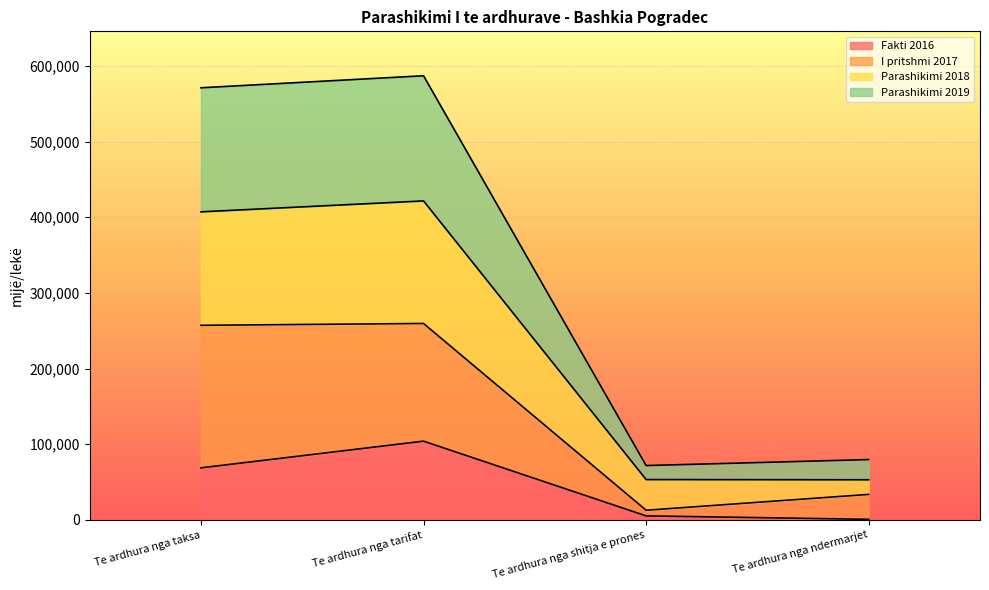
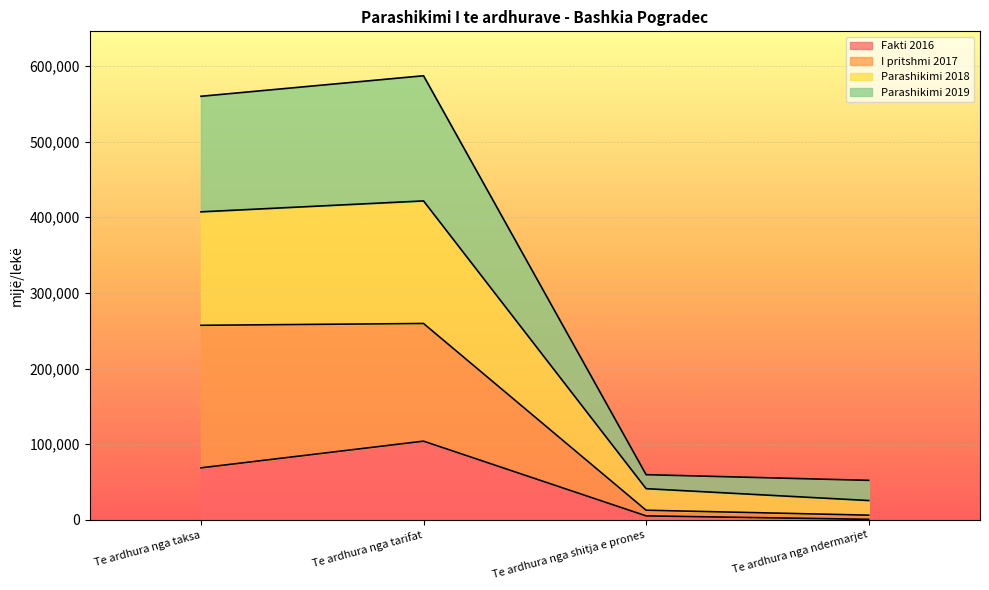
  {
    "Fakti 2016": {
      "Te ardhura nga taksa": "70,000",
      "Te ardhura nga tarifat": "100,000",
      "Te ardhura nga shitja e prones": "10,000",
      "Te ardhura nga ndermarjet": "0"
    },
    "I pritshmi 2017": {
      "Te ardhura nga taksa": "190,000",
      "Te ardhura nga tarifat": "160,000",
      "Te ardhura nga shitja e prones": "10,000",
-     "Te ardhura nga ndermarjet": "30,000"
+     "Te ardhura nga ndermarjet": "10,000"
    },
    "Parashikimi 2018": {
      "Te ardhura nga taksa": "150,000",
      "Te ardhura nga tarifat": "160,000",
-     "Te ardhura nga shitja e prones": "40,000",
+     "Te ardhura nga shitja e prones": "30,000",
      "Te ardhura nga ndermarjet": "20,000"
    },
    "Parashikimi 2019": {
-     "Te ardhura nga taksa": "160,000",
+     "Te ardhura nga taksa": "150,000",
      "Te ardhura nga tarifat": "170,000",
      "Te ardhura nga shitja e prones": "20,000",
      "Te ardhura nga ndermarjet": "30,000"
    }
  }
